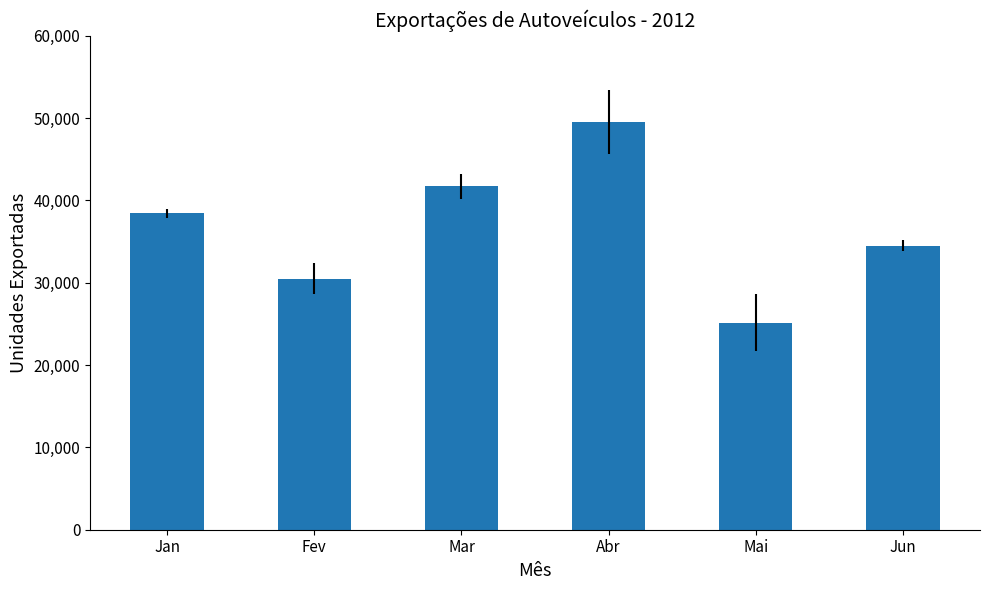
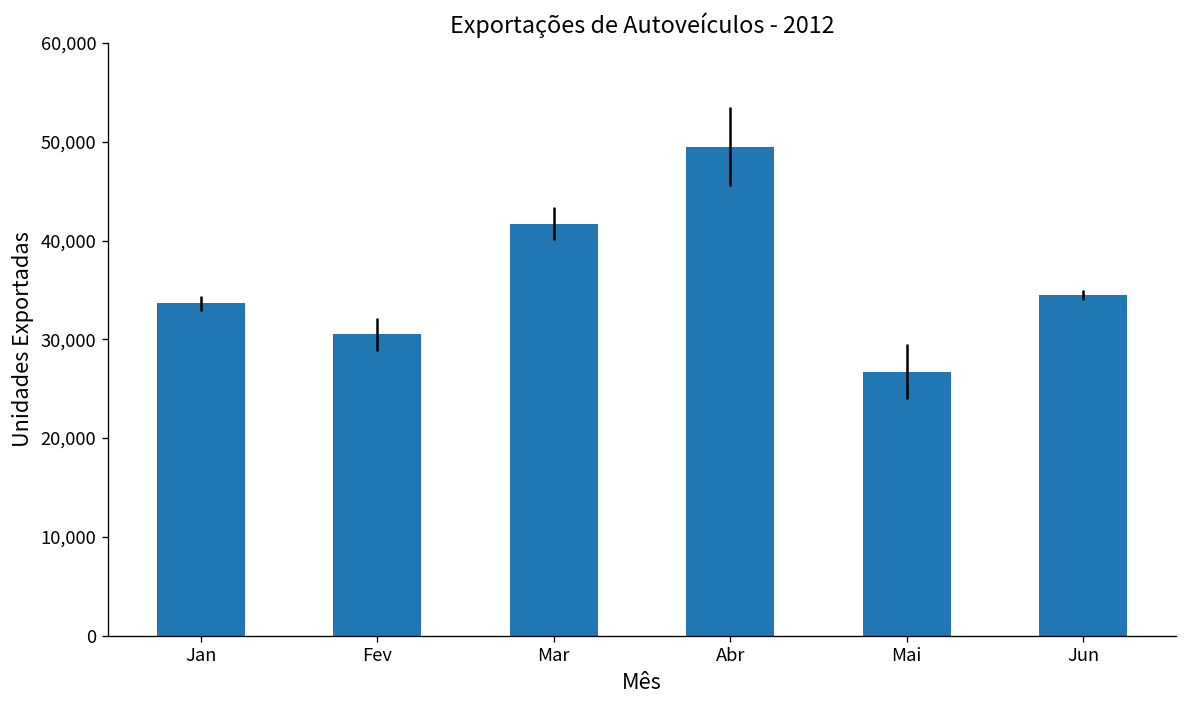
  {
-   "Jan": "38,000",
+   "Jan": "34,000",
    "Fev": "31,000",
    "Mar": "42,000",
    "Abr": "50,000",
-   "Mai": "25,000",
+   "Mai": "27,000",
    "Jun": "35,000"
  }
